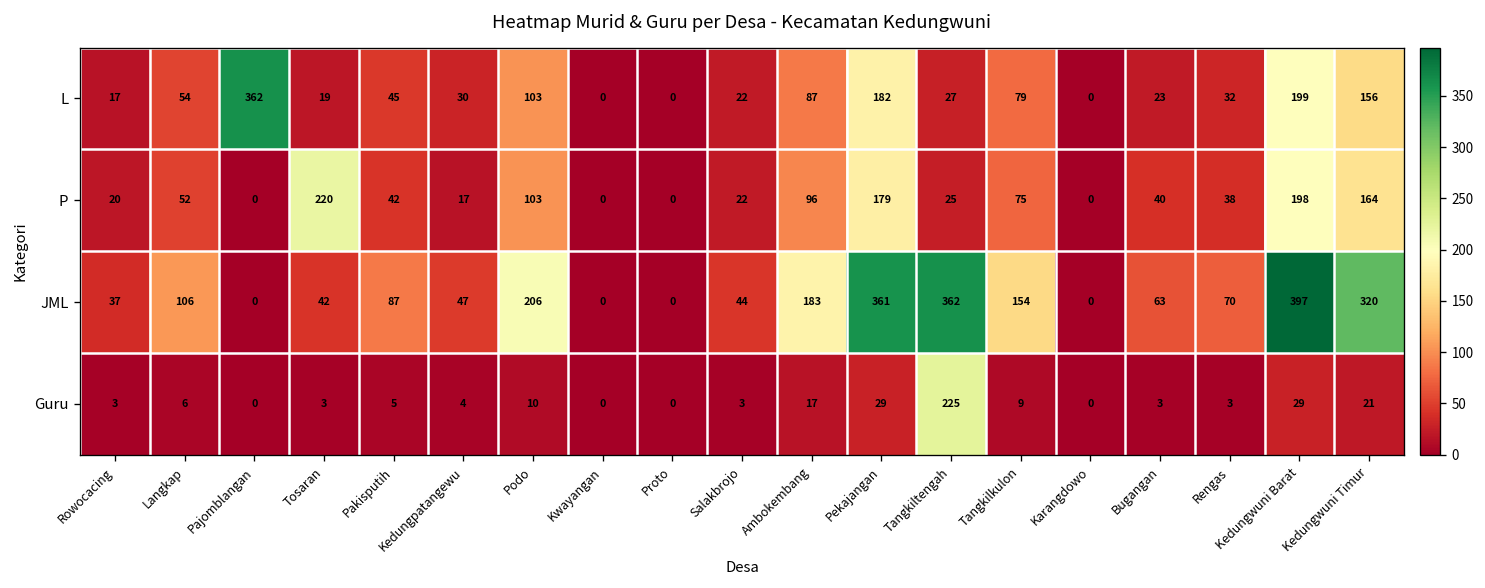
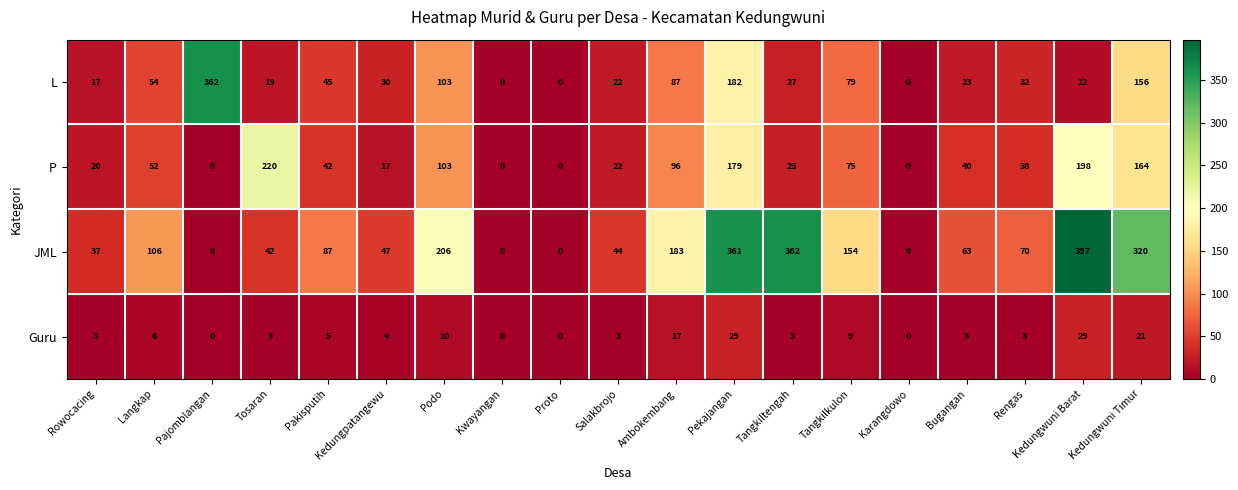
  {
    "L": {
      "Rowocacing": 17,
      "Langkap": 54,
      "Pajomblangan": 362,
      "Tosaran": 19,
      "Pakisputih": 45,
      "Kedungpatangewu": 30,
      "Podo": 103,
      "Kwayangan": 0,
      "Proto": 0,
      "Salakbrojo": 22,
      "Ambokembang": 87,
      "Pekajangan": 182,
      "Tangkiltengah": 27,
      "Tangkilkulon": 79,
      "Karangdowo": 0,
      "Bugangan": 23,
      "Rengas": 32,
-     "Kedungwuni Barat": 199,
+     "Kedungwuni Barat": 12,
      "Kedungwuni Timur": 156
    },
    "P": {
      "Rowocacing": 20,
      "Langkap": 52,
      "Pajomblangan": 0,
      "Tosaran": 220,
      "Pakisputih": 42,
      "Kedungpatangewu": 17,
      "Podo": 103,
      "Kwayangan": 0,
      "Proto": 0,
      "Salakbrojo": 22,
      "Ambokembang": 96,
      "Pekajangan": 179,
      "Tangkiltengah": 25,
      "Tangkilkulon": 75,
      "Karangdowo": 0,
      "Bugangan": 40,
      "Rengas": 38,
      "Kedungwuni Barat": 198,
      "Kedungwuni Timur": 164
    },
    "JML": {
      "Rowocacing": 37,
      "Langkap": 106,
      "Pajomblangan": 0,
      "Tosaran": 42,
      "Pakisputih": 87,
      "Kedungpatangewu": 47,
      "Podo": 206,
      "Kwayangan": 0,
      "Proto": 0,
      "Salakbrojo": 44,
      "Ambokembang": 183,
      "Pekajangan": 361,
      "Tangkiltengah": 362,
      "Tangkilkulon": 154,
      "Karangdowo": 0,
      "Bugangan": 63,
      "Rengas": 70,
      "Kedungwuni Barat": 397,
      "Kedungwuni Timur": 320
    },
    "Guru": {
      "Rowocacing": 3,
      "Langkap": 6,
      "Pajomblangan": 0,
      "Tosaran": 3,
      "Pakisputih": 5,
      "Kedungpatangewu": 4,
      "Podo": 10,
      "Kwayangan": 0,
      "Proto": 0,
      "Salakbrojo": 3,
      "Ambokembang": 17,
      "Pekajangan": 29,
-     "Tangkiltengah": 225,
+     "Tangkiltengah": 3,
      "Tangkilkulon": 9,
      "Karangdowo": 0,
      "Bugangan": 3,
      "Rengas": 3,
      "Kedungwuni Barat": 29,
      "Kedungwuni Timur": 21
    }
  }
